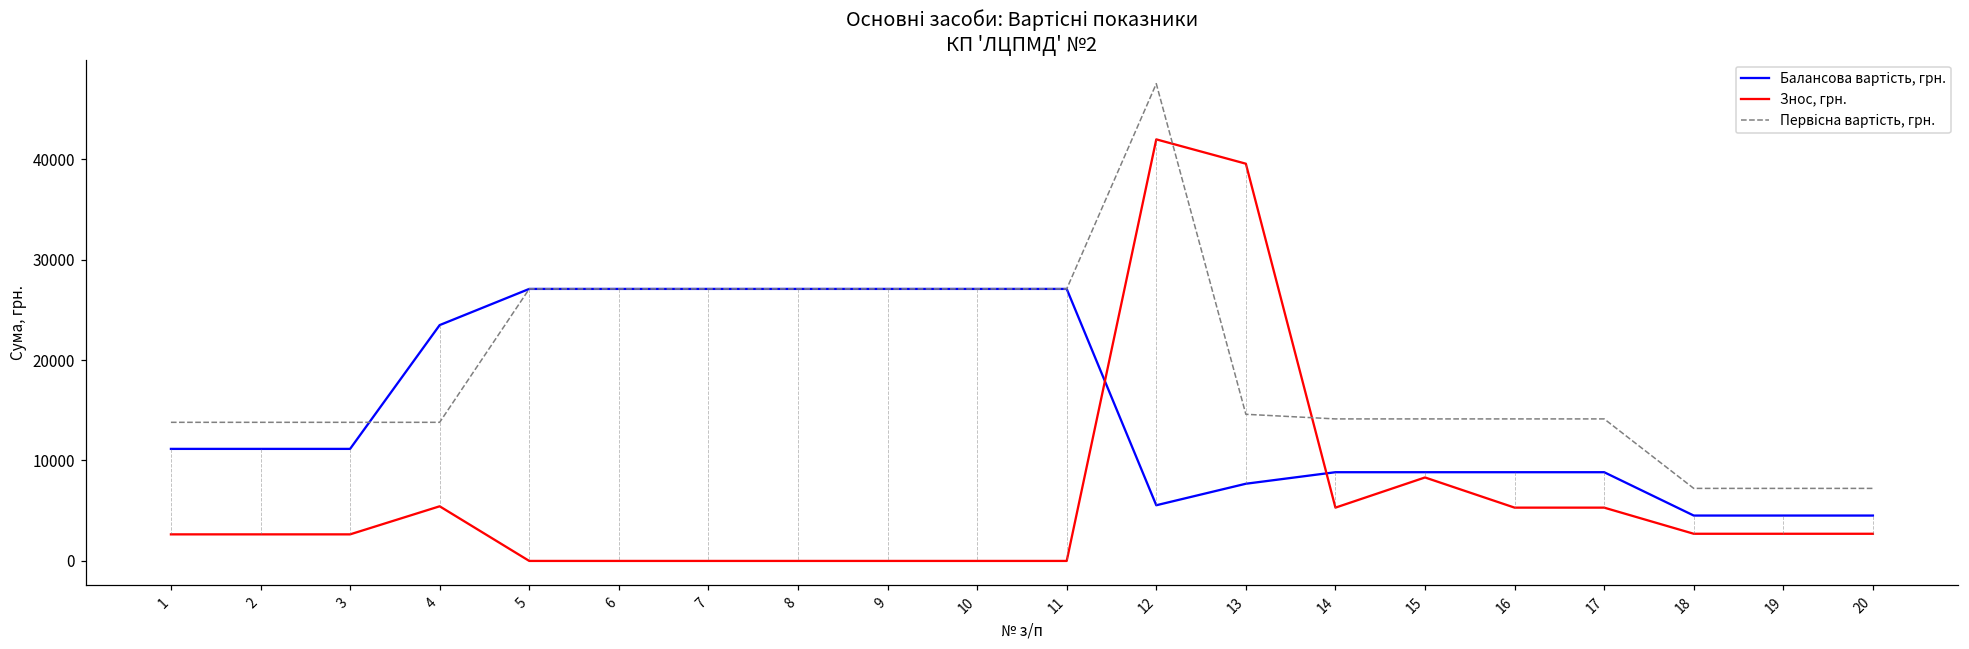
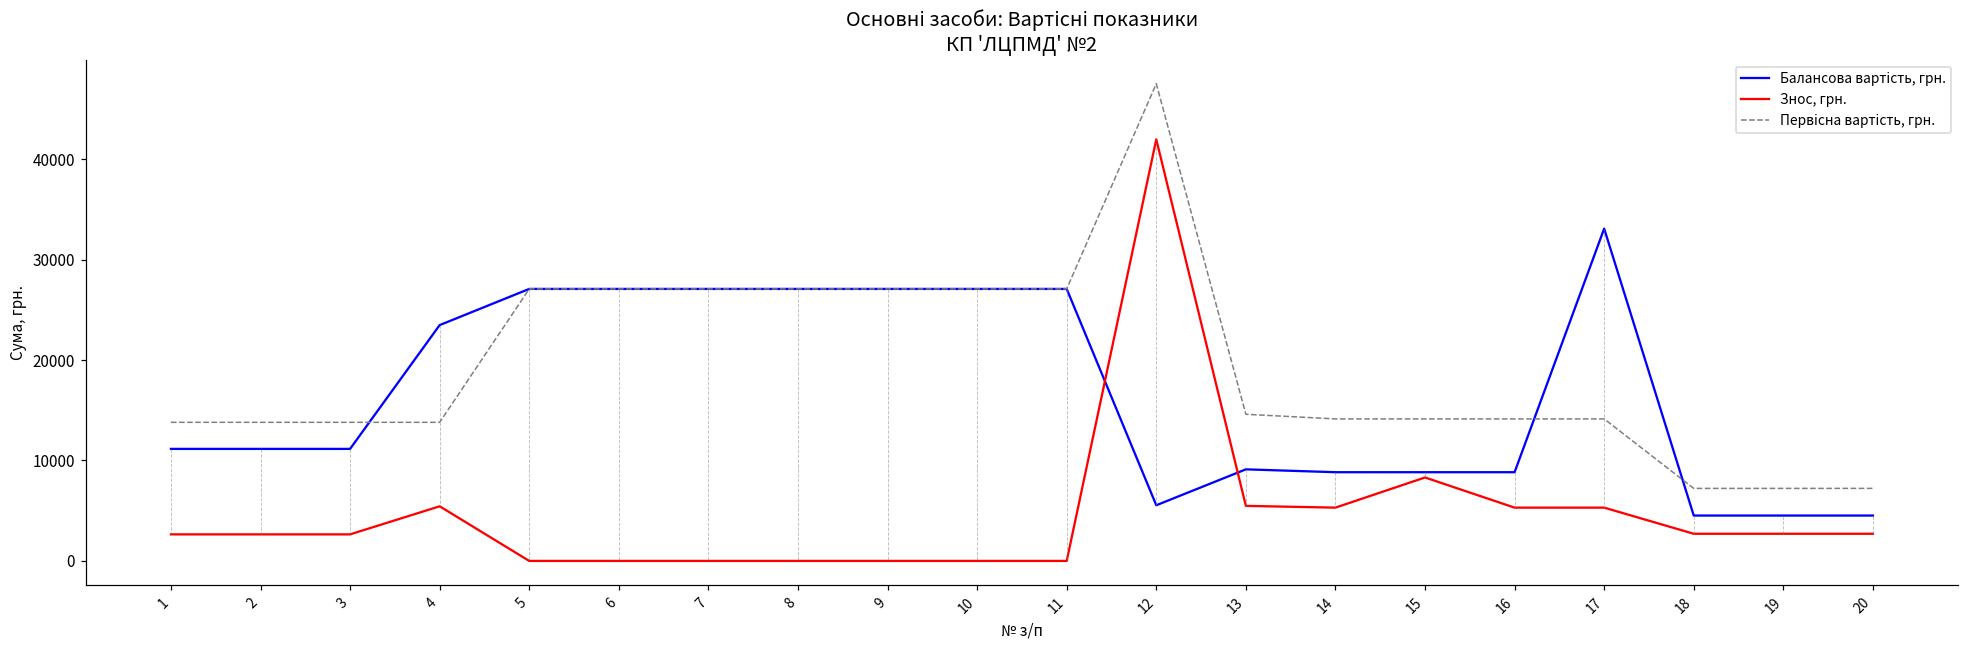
  {
    "Балансова вартість, грн.": {
-     "13": 8000,
-     "17": 9000
+     "13": 9000,
+     "17": 33000
    },
    "Знос, грн.": {
-     "13": 40000
+     "13": 5000
    }
  }
